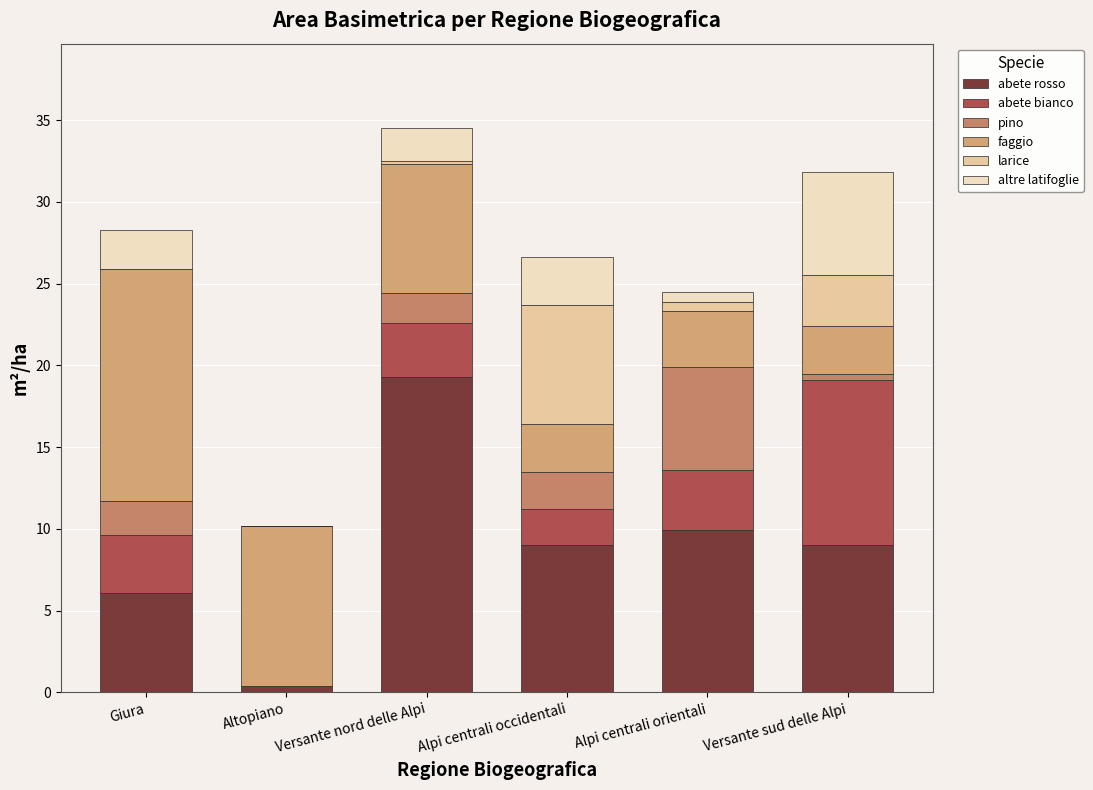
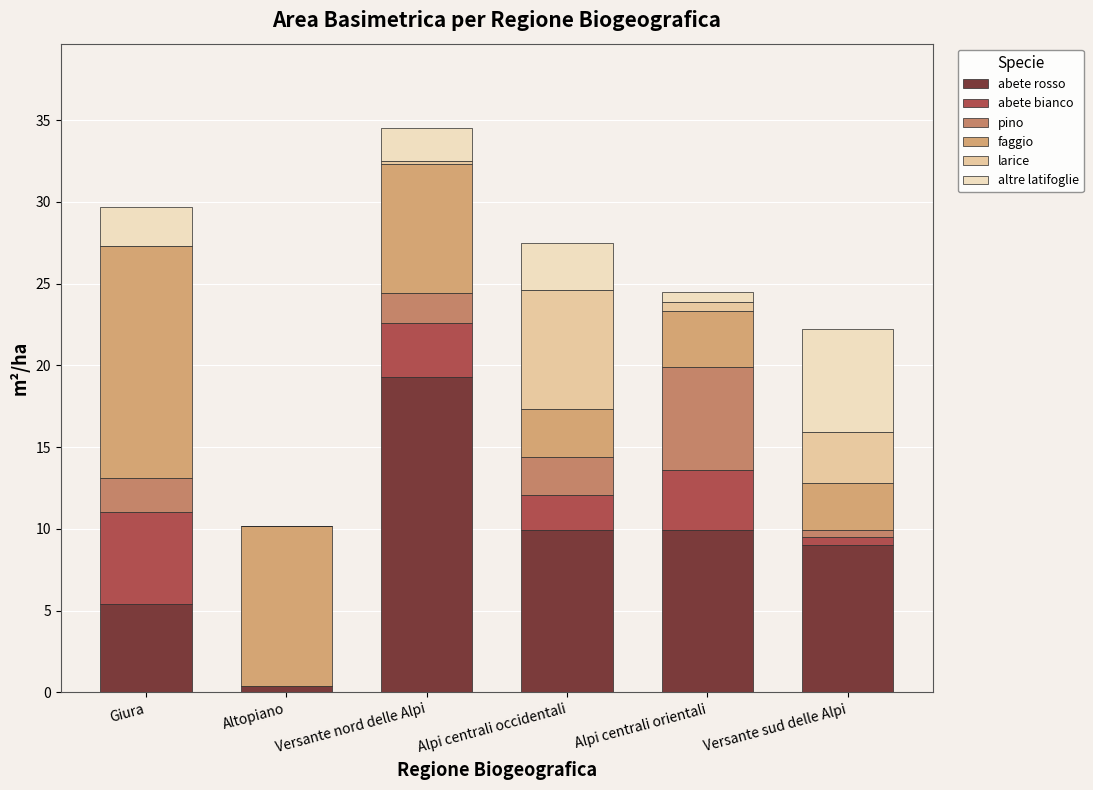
  {
    "abete rosso": {
-     "Giura": 6.1,
+     "Giura": 5.4,
      "Altopiano": 0.4,
      "Versante nord delle Alpi": 19.3,
-     "Alpi centrali occidentali": 9.0,
+     "Alpi centrali occidentali": 9.9,
      "Alpi centrali orientali": 9.9,
      "Versante sud delle Alpi": 9.0
    },
    "abete bianco": {
-     "Giura": 3.5,
+     "Giura": 5.6,
      "Altopiano": 0.0,
      "Versante nord delle Alpi": 3.3,
      "Alpi centrali occidentali": 2.2,
      "Alpi centrali orientali": 3.7,
-     "Versante sud delle Alpi": 10.1
+     "Versante sud delle Alpi": 0.5
    }
  }
